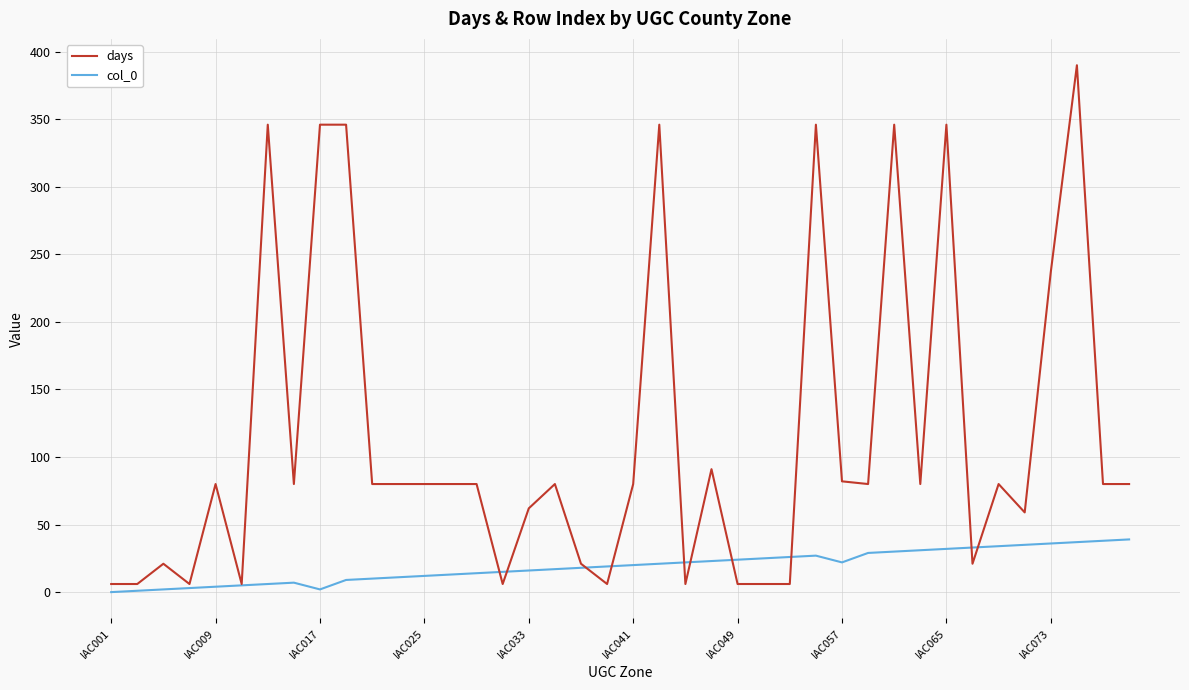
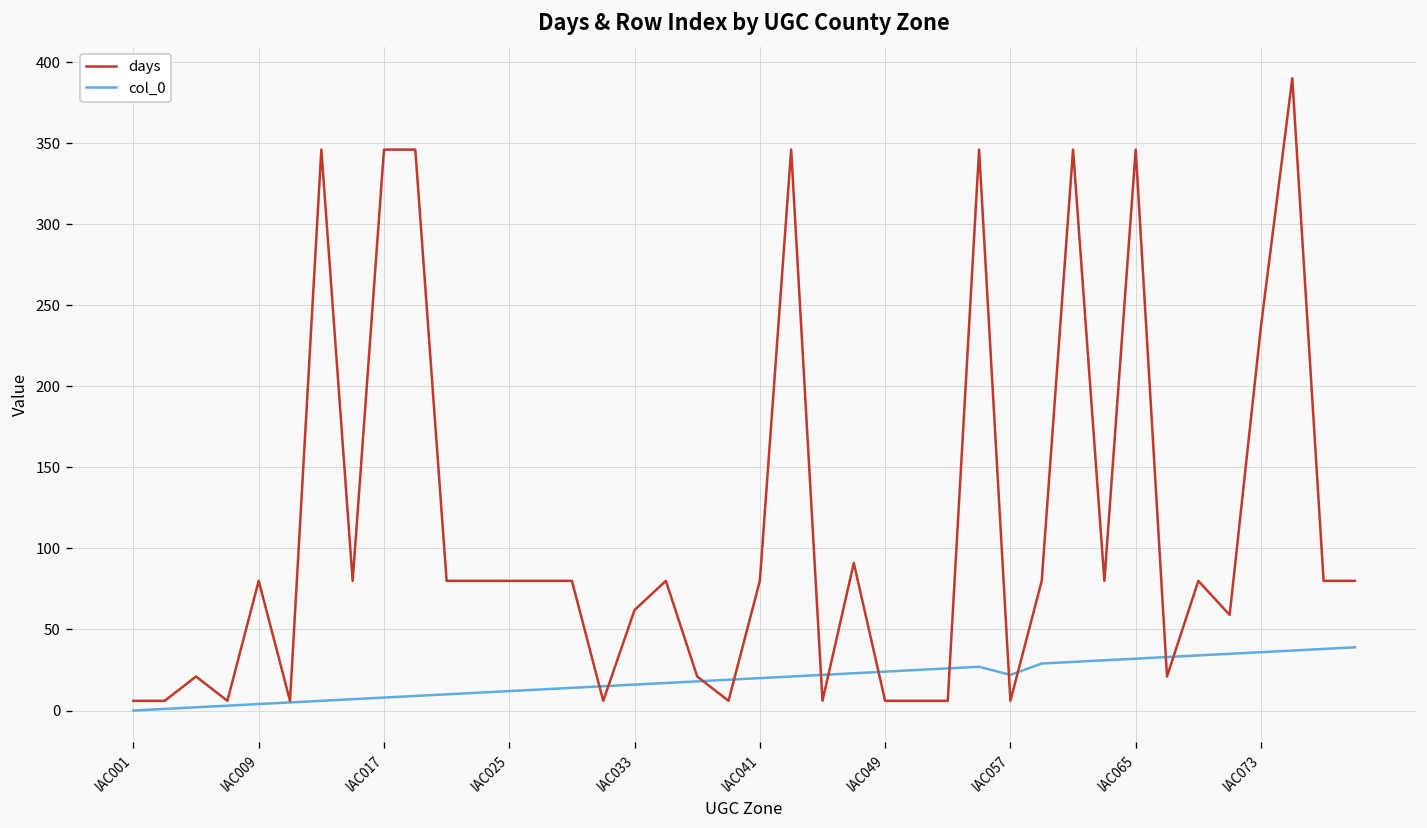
  {
    "days": {
      "IAC001": 6,
      "IAC009": 80,
      "IAC017": 346,
      "IAC025": 80,
      "IAC033": 62,
      "IAC041": 80,
      "IAC049": 6,
-     "IAC057": 82,
+     "IAC057": 6,
      "IAC065": 346,
      "IAC073": 237
    },
    "col_0": {
      "IAC001": 0,
      "IAC009": 4,
-     "IAC017": 2,
+     "IAC017": 8,
      "IAC025": 12,
      "IAC033": 16,
      "IAC041": 20,
      "IAC049": 24,
      "IAC057": 22,
      "IAC065": 32,
      "IAC073": 36
    }
  }
